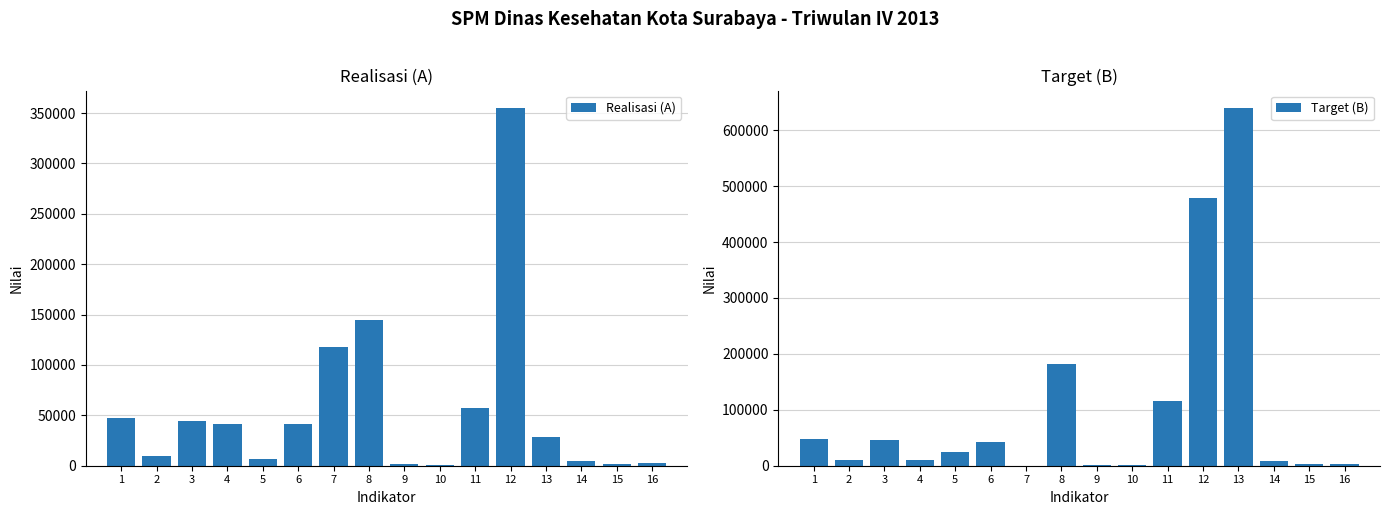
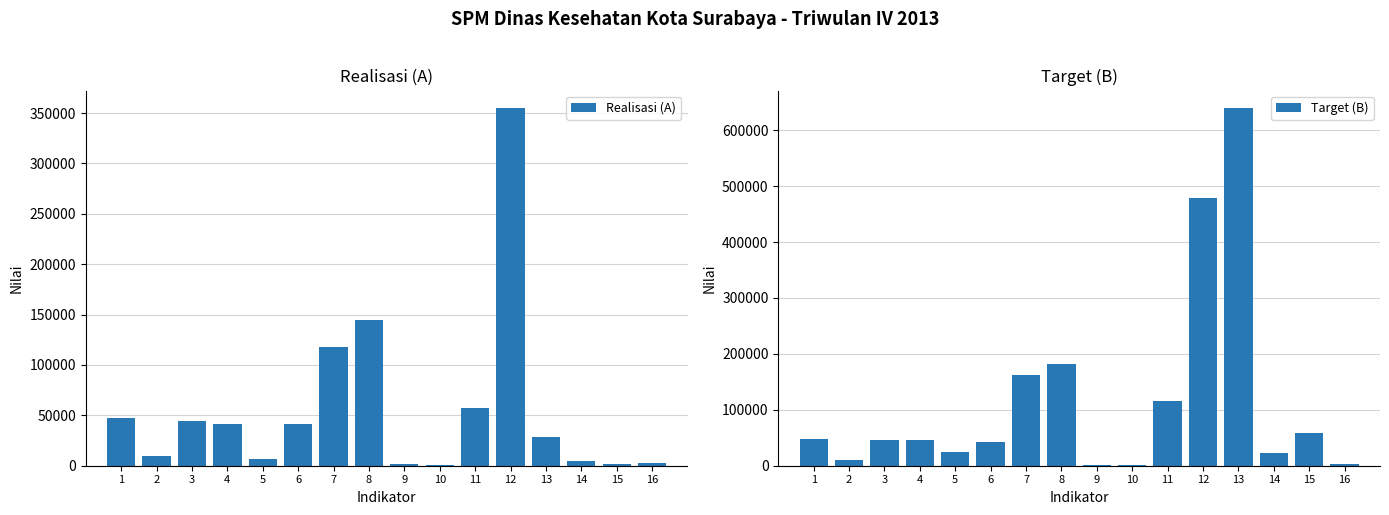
  {
    "Realisasi (A)": {
      "1": 48000,
      "2": 10000,
      "3": 44000,
      "4": 41000,
      "5": 6000,
      "6": 41000,
      "7": 117000,
      "8": 145000,
      "11": 57000,
      "12": 355000,
      "13": 28000,
      "14": 5000
    },
    "Target (B)": {
      "1": 50000,
      "2": 10000,
      "3": 50000,
-     "4": 10000,
+     "4": 50000,
      "5": 20000,
      "6": 40000,
-     "7": 0,
+     "7": 160000,
      "8": 180000,
      "11": 120000,
      "12": 480000,
      "13": 640000,
-     "14": 10000,
-     "15": 0
+     "14": 20000,
+     "15": 60000
    }
  }
